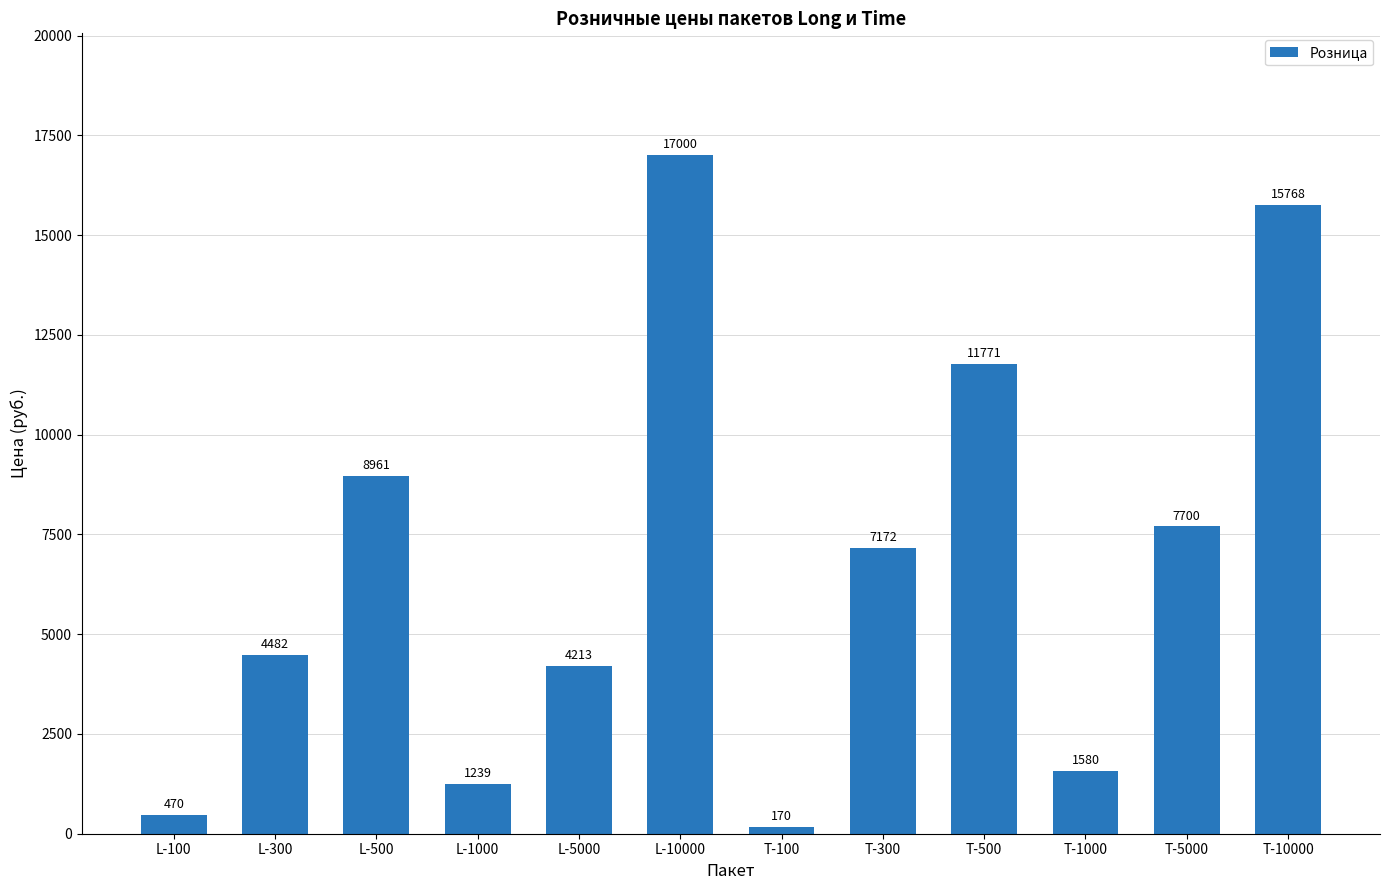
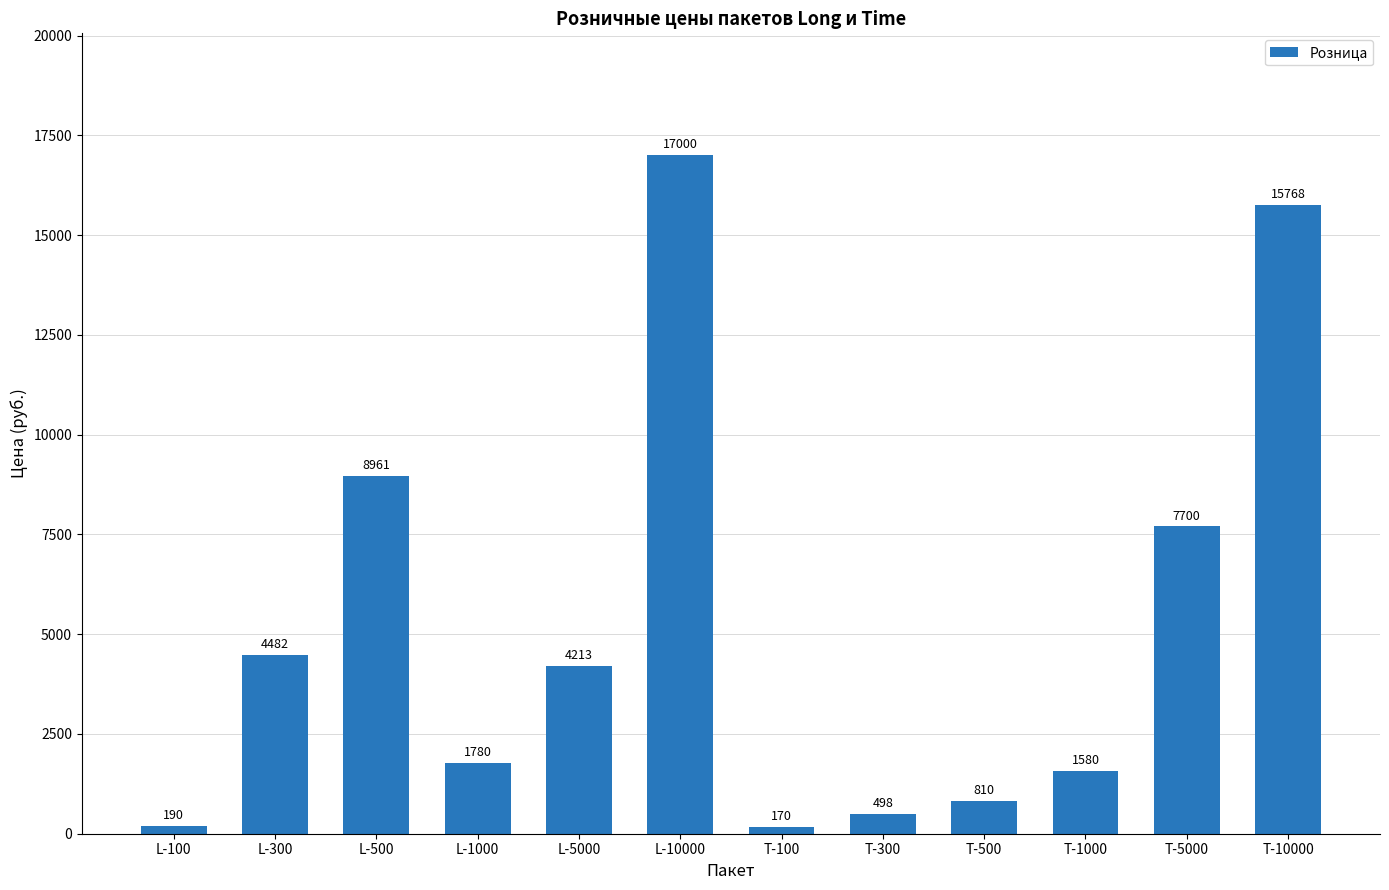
  {
-   "L-100": 470,
+   "L-100": 190,
    "L-300": 4482,
    "L-500": 8961,
-   "L-1000": 1239,
+   "L-1000": 1780,
    "L-5000": 4213,
    "L-10000": 17000,
    "T-100": 170,
-   "T-300": 7172,
-   "T-500": 11771,
+   "T-300": 498,
+   "T-500": 810,
    "T-1000": 1580,
    "T-5000": 7700,
    "T-10000": 15768
  }
